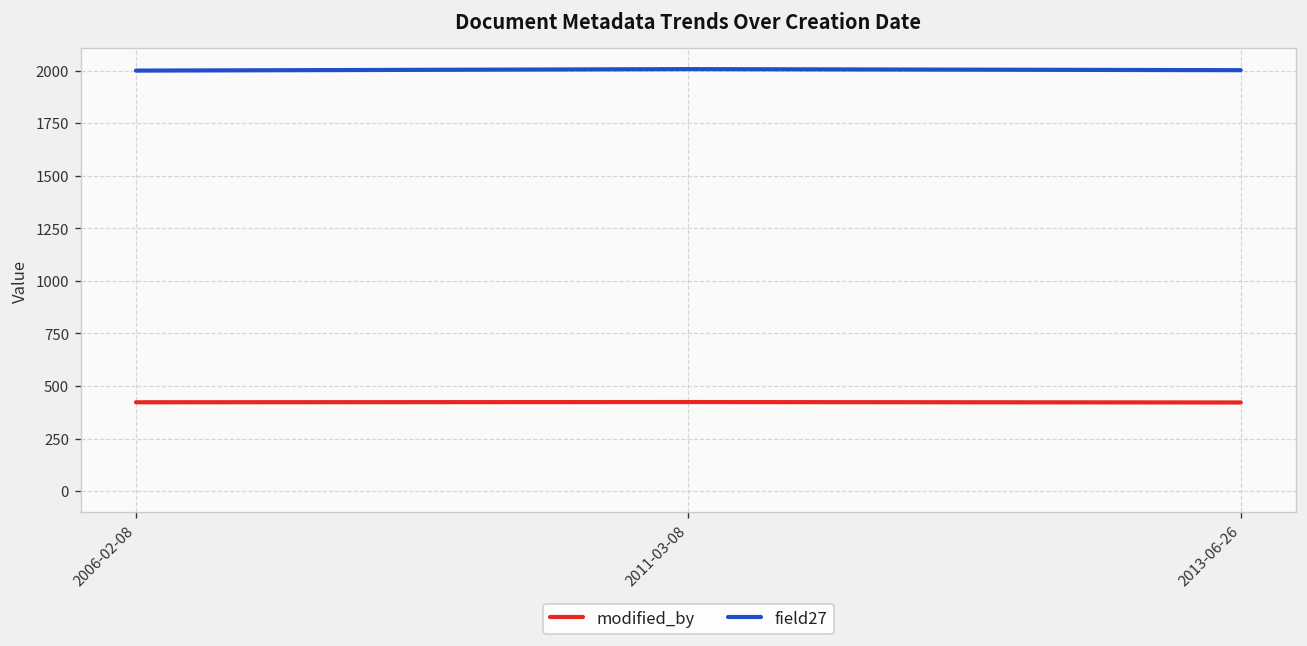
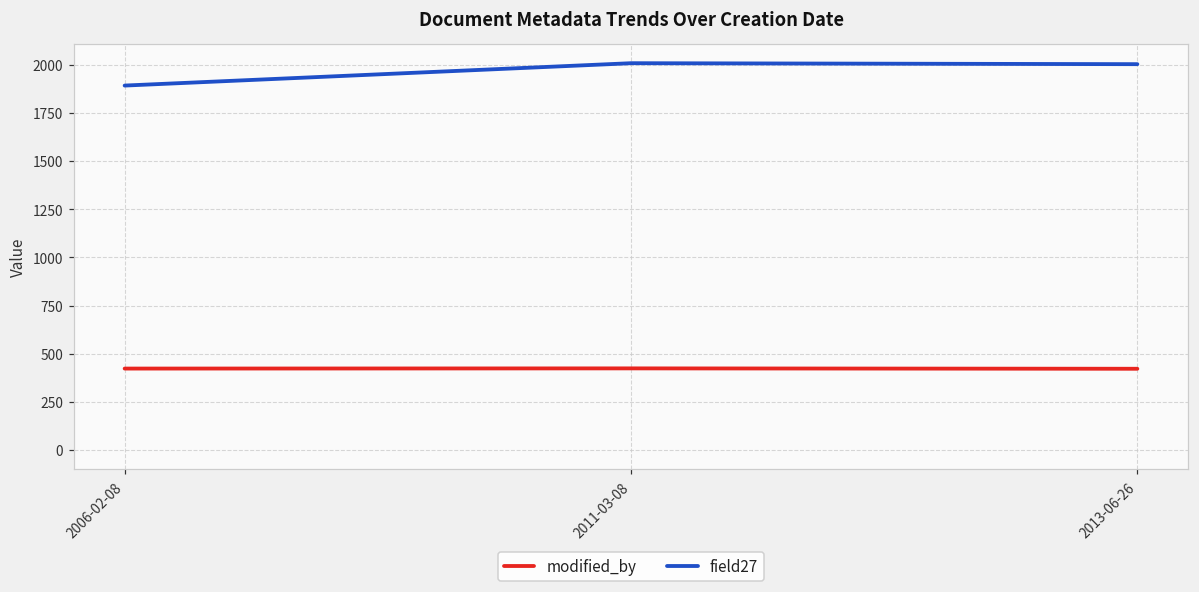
  {
    "modified_by": {
      "2006-02-08": 420,
      "2011-03-08": 420,
      "2013-06-26": 420
    },
    "field27": {
-     "2006-02-08": 2000,
+     "2006-02-08": 1890,
      "2011-03-08": 2010,
      "2013-06-26": 2000
    }
  }
